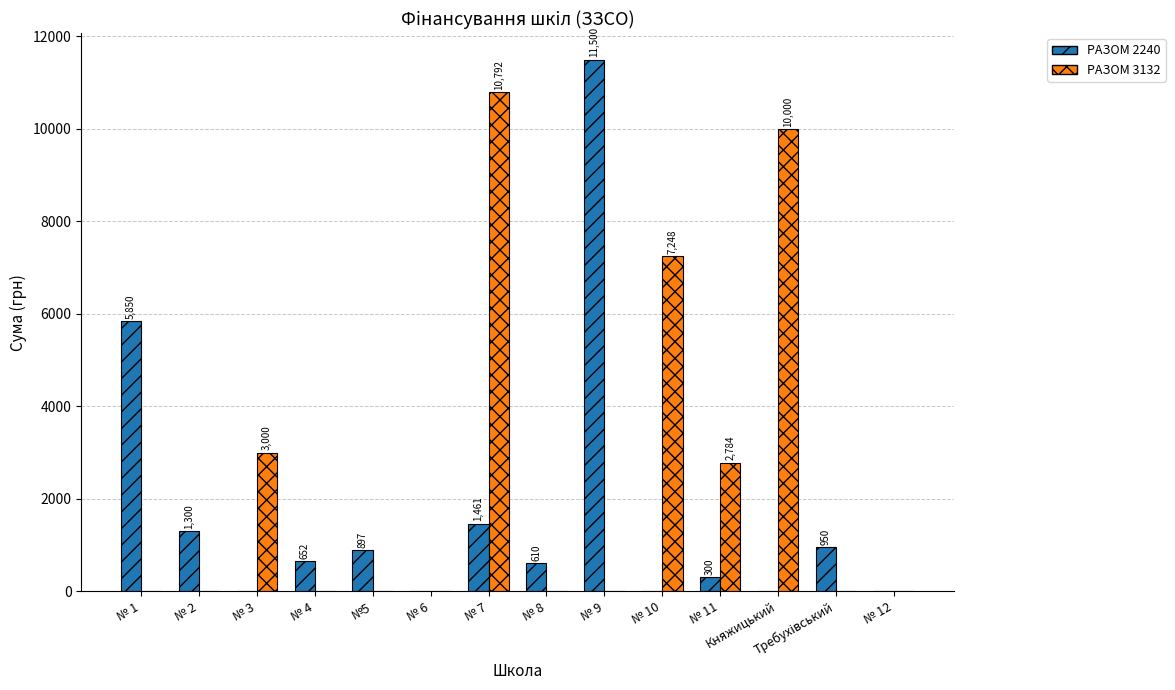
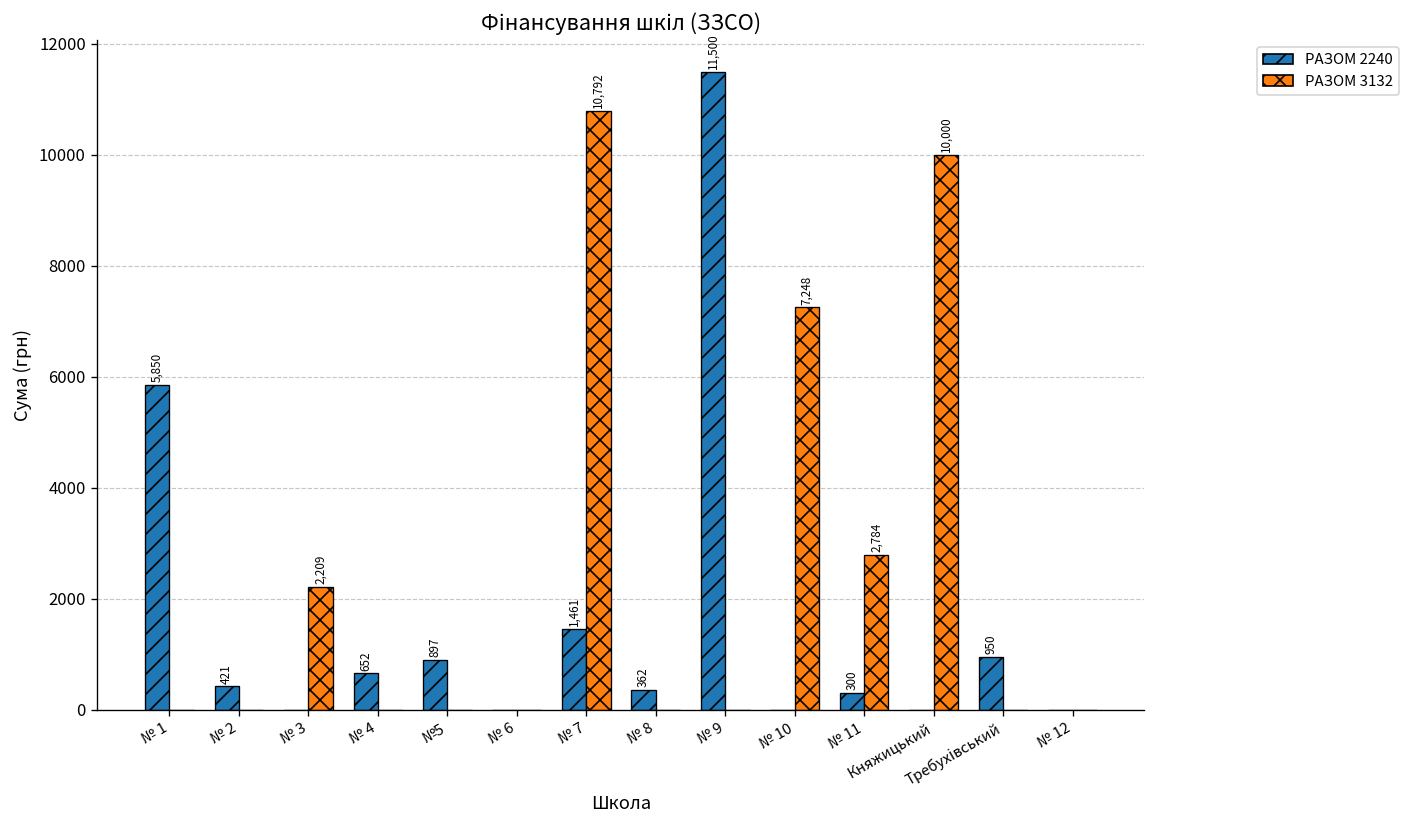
  {
    "РАЗОМ 2240": {
      "№ 1": "5,850",
-     "№ 2": "1,300",
+     "№ 2": "421",
      "№ 4": "652",
      "№5": "897",
      "№ 7": "1,461",
-     "№ 8": "610",
+     "№ 8": "362",
      "№ 9": "11,500",
      "№ 11": "300",
      "Требухівський": "950"
    },
    "РАЗОМ 3132": {
-     "№ 3": "3,000",
+     "№ 3": "2,209",
      "№ 7": "10,792",
      "№ 10": "7,248",
      "№ 11": "2,784",
      "Княжицький": "10,000"
    }
  }
